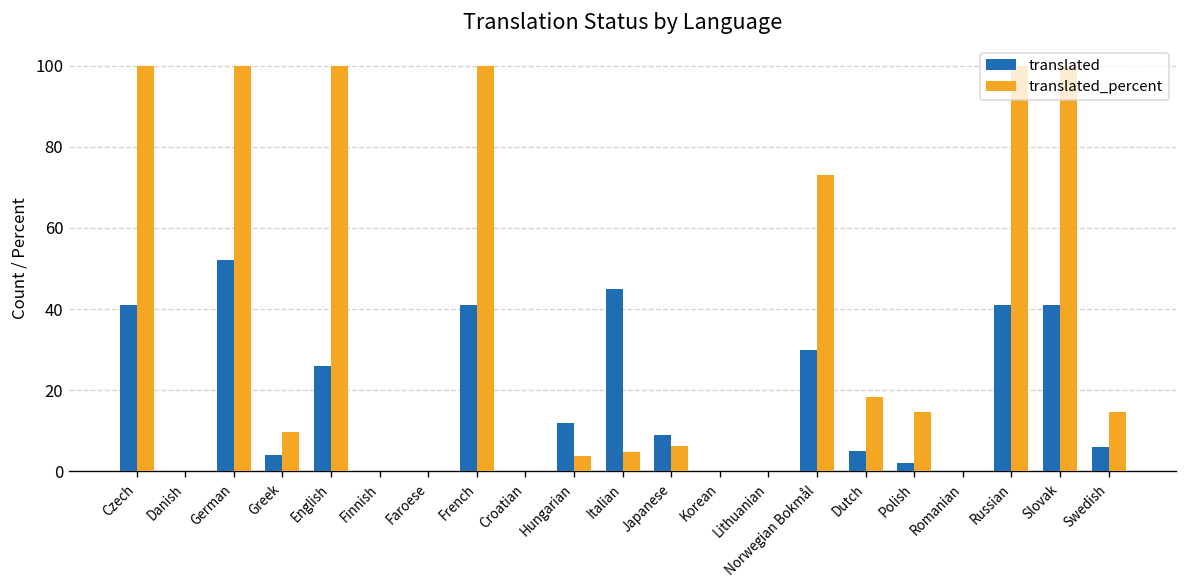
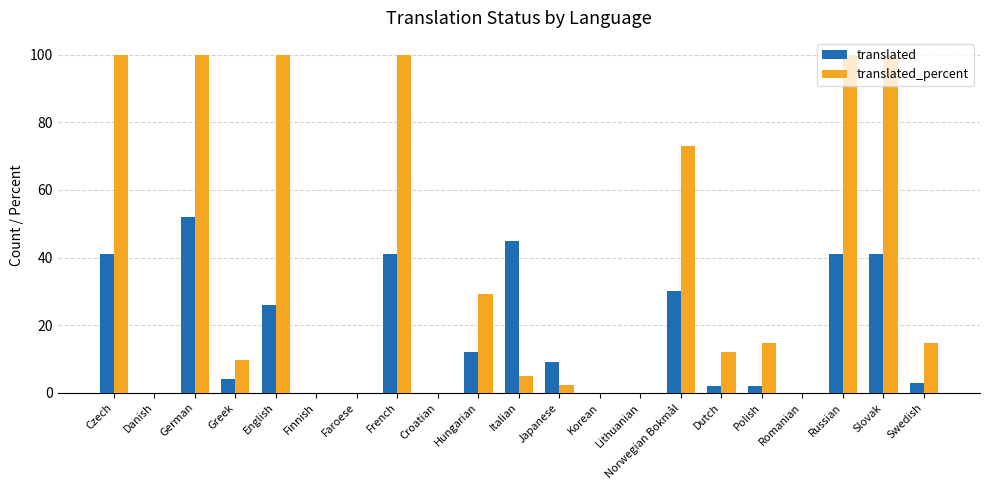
  {
    "translated": {
      "Czech": 41,
      "Danish": 0,
      "German": 52,
      "Greek": 4,
      "English": 26,
      "Finnish": 0,
      "Faroese": 0,
      "French": 41,
      "Croatian": 0,
      "Hungarian": 12,
      "Italian": 45,
      "Japanese": 9,
      "Korean": 0,
      "Lithuanian": 0,
      "Norwegian Bokmål": 30,
-     "Dutch": 5,
+     "Dutch": 2,
      "Polish": 2,
      "Romanian": 0,
      "Russian": 41,
      "Slovak": 41,
-     "Swedish": 6
+     "Swedish": 3
    },
    "translated_percent": {
      "Czech": 100,
      "Danish": 0,
      "German": 100,
      "Greek": 10,
      "English": 100,
      "Finnish": 0,
      "Faroese": 0,
      "French": 100,
      "Croatian": 0,
-     "Hungarian": 4,
+     "Hungarian": 29,
      "Italian": 5,
-     "Japanese": 6,
+     "Japanese": 2,
      "Korean": 0,
      "Lithuanian": 0,
      "Norwegian Bokmål": 73,
-     "Dutch": 18,
+     "Dutch": 12,
      "Polish": 15,
      "Romanian": 0,
      "Swedish": 15
    }
  }
